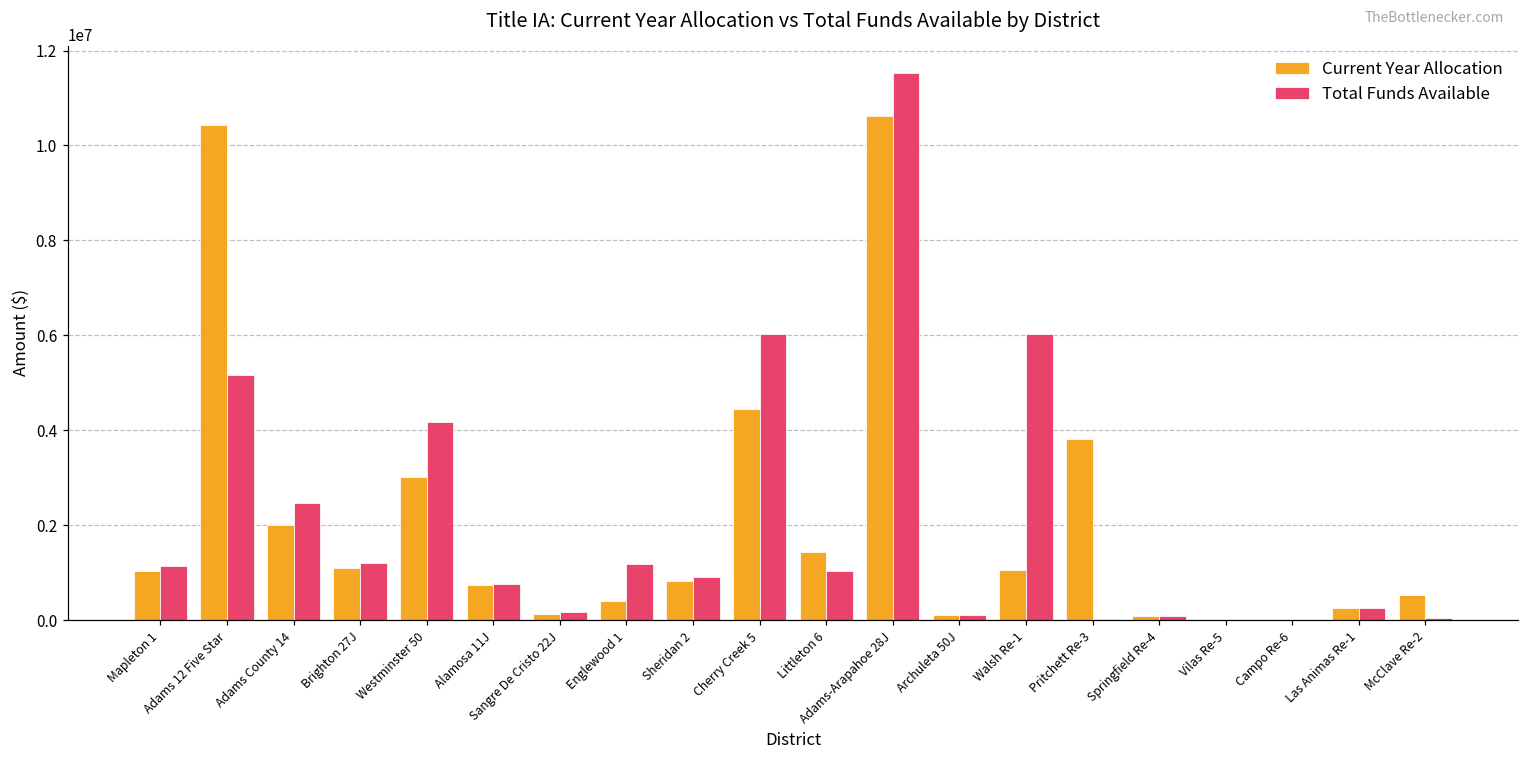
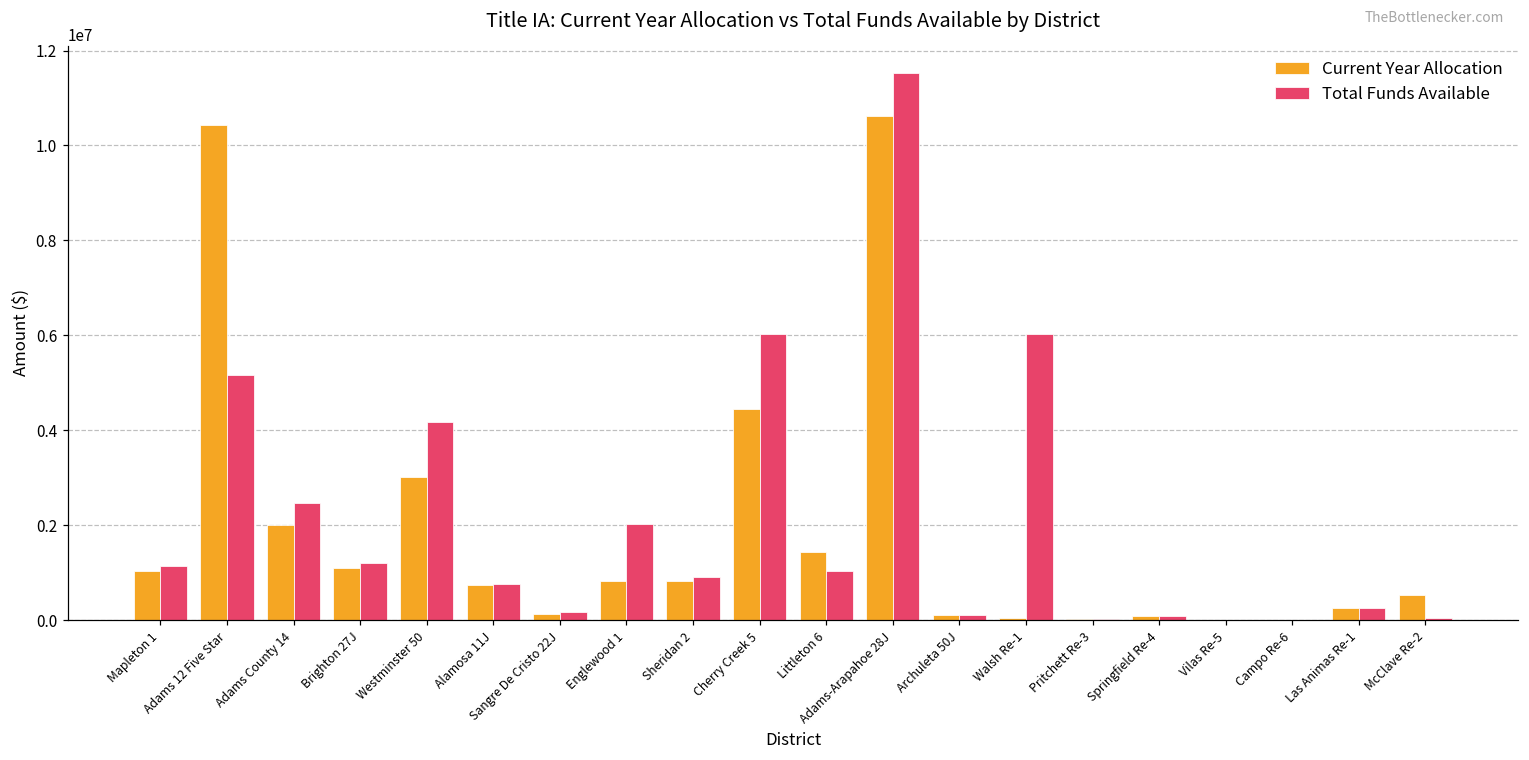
  {
    "Current Year Allocation": {
      "Mapleton 1": 1000000,
      "Adams 12 Five Star": 10400000,
      "Adams County 14": 2000000,
      "Brighton 27J": 1100000,
      "Westminster 50": 3000000,
      "Alamosa 11J": 700000,
      "Sangre De Cristo 22J": 100000,
-     "Englewood 1": 400000,
+     "Englewood 1": 800000,
      "Sheridan 2": 800000,
      "Cherry Creek 5": 4400000,
      "Littleton 6": 1400000,
      "Adams-Arapahoe 28J": 10600000,
      "Archuleta 50J": 100000,
-     "Walsh Re-1": 1100000,
-     "Pritchett Re-3": 3800000,
+     "Walsh Re-1": 0,
+     "Pritchett Re-3": 0,
      "Springfield Re-4": 100000,
      "Las Animas Re-1": 200000,
      "McClave Re-2": 500000
    },
    "Total Funds Available": {
      "Mapleton 1": 1100000,
      "Adams 12 Five Star": 5200000,
      "Adams County 14": 2500000,
      "Brighton 27J": 1200000,
      "Westminster 50": 4200000,
      "Alamosa 11J": 800000,
      "Sangre De Cristo 22J": 200000,
-     "Englewood 1": 1200000,
+     "Englewood 1": 2000000,
      "Sheridan 2": 900000,
      "Cherry Creek 5": 6000000,
      "Littleton 6": 1000000,
      "Adams-Arapahoe 28J": 11500000,
      "Archuleta 50J": 100000,
      "Walsh Re-1": 6000000,
      "Springfield Re-4": 100000,
      "Las Animas Re-1": 200000
    }
  }
